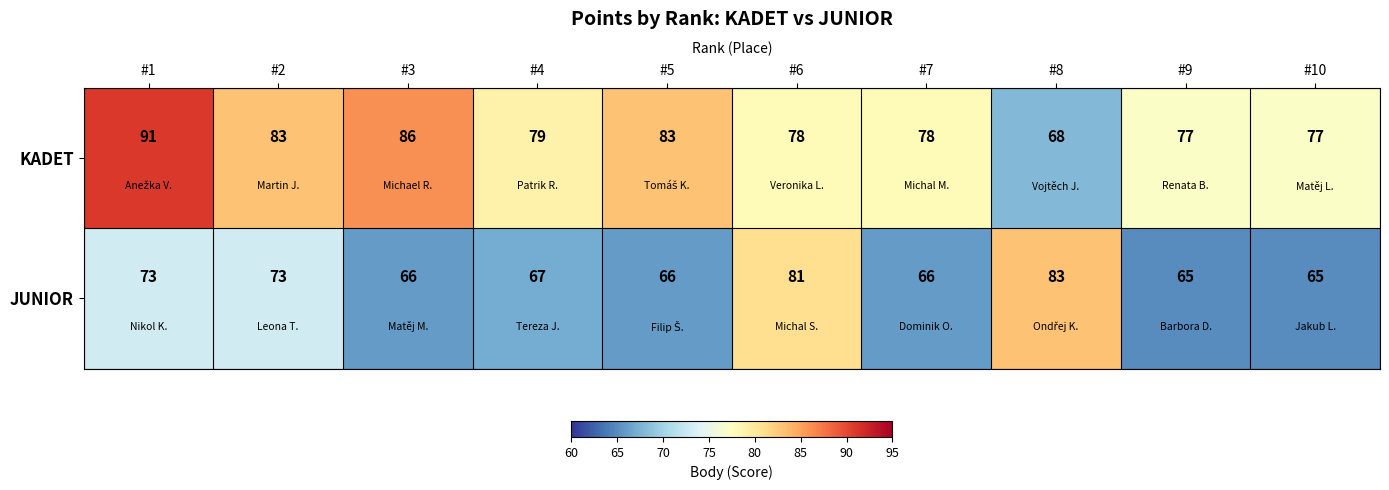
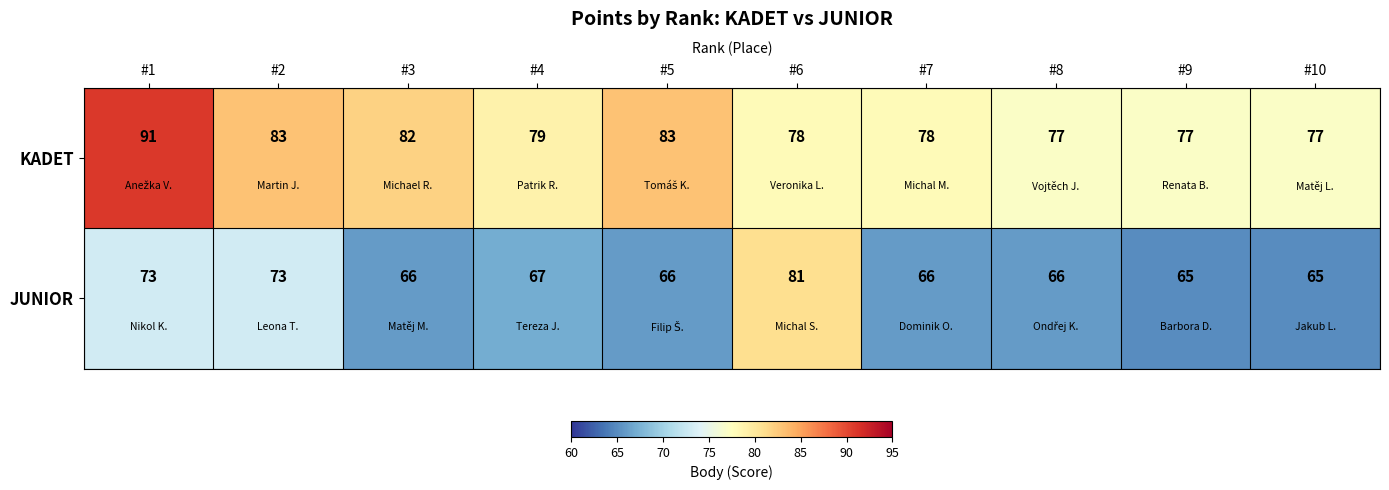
  {
    "KADET": {
-     "#3": 86,
-     "#8": 68
+     "#3": 82,
+     "#8": 77
    },
    "JUNIOR": {
-     "#8": 83
+     "#8": 66
    }
  }
